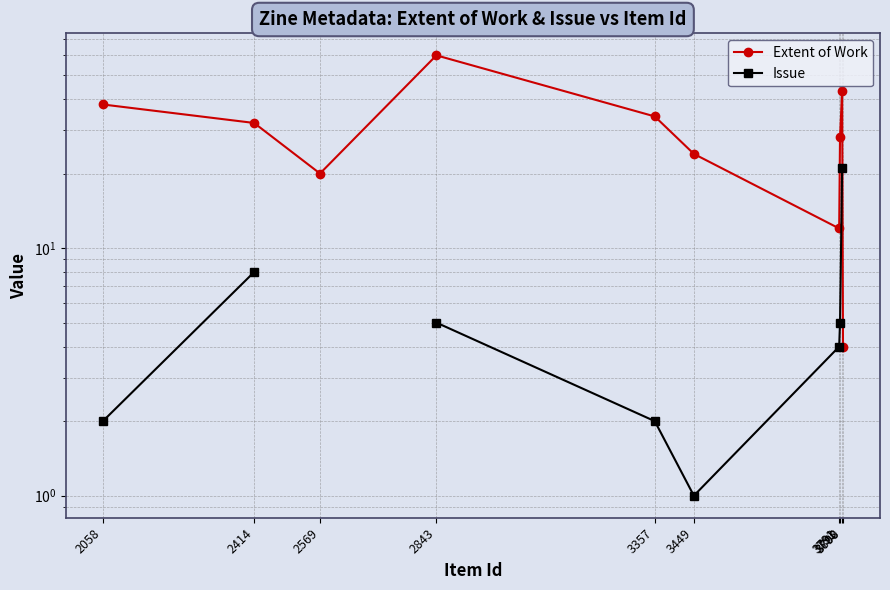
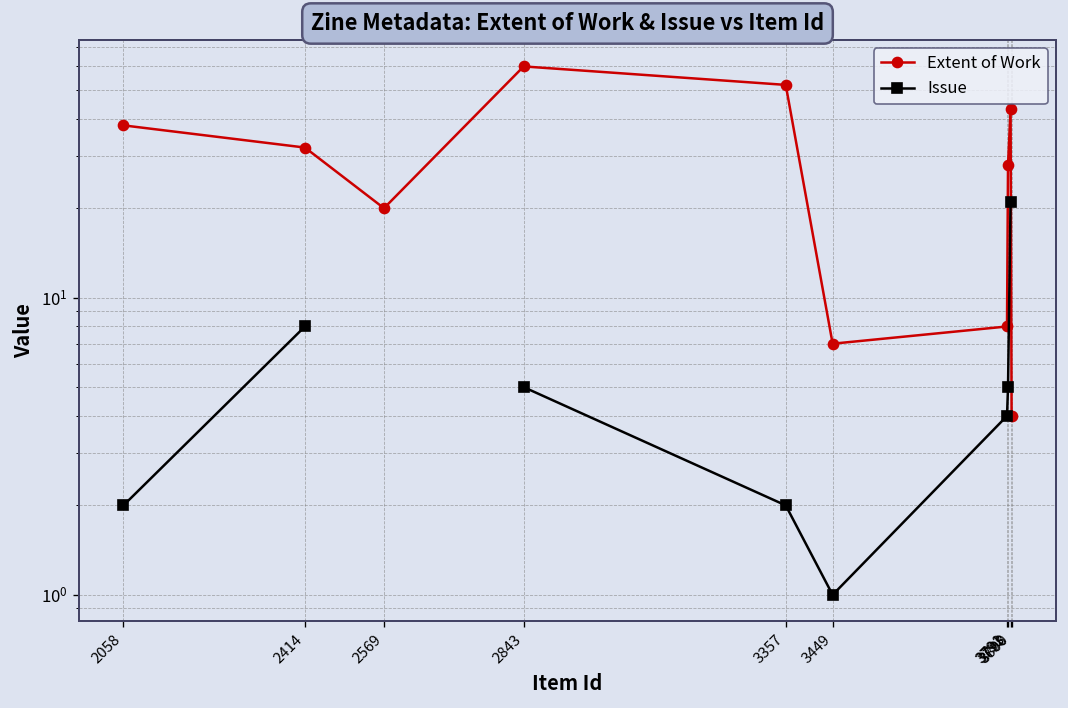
  {
    "Extent of Work": {
      "2058": 38,
      "2414": 32,
      "2569": 20,
      "2843": 60,
-     "3357": 34,
-     "3449": 24,
-     "3791": 12,
+     "3357": 52,
+     "3449": 7,
+     "3791": 8,
      "3793": 28,
      "3798": 43,
      "3800": 4
    },
    "Issue": {
      "2058": 2,
      "2414": 8,
      "2843": 5,
      "3357": 2,
      "3449": 1,
      "3791": 4,
      "3793": 5,
      "3798": 21
    }
  }
